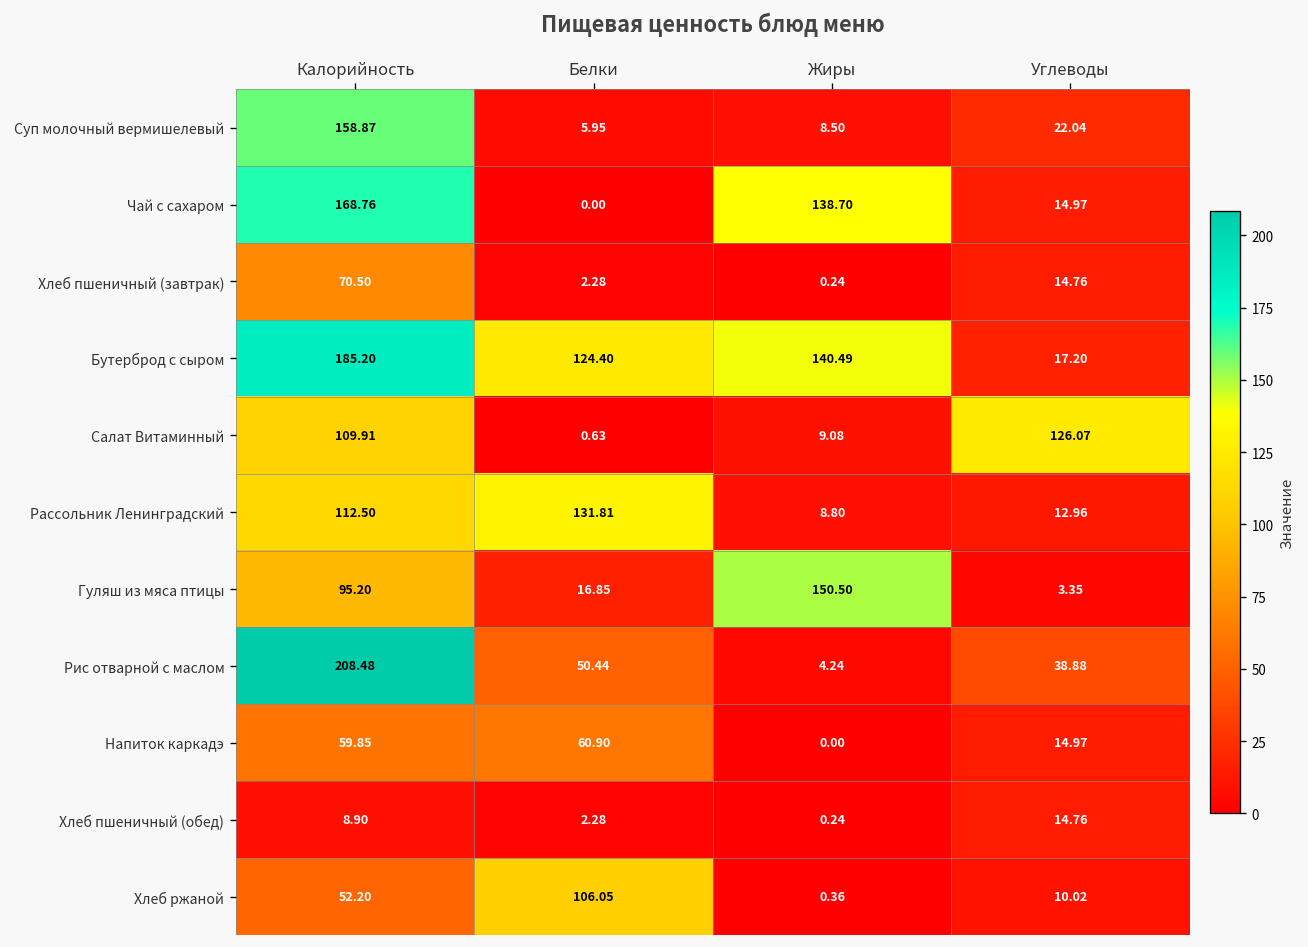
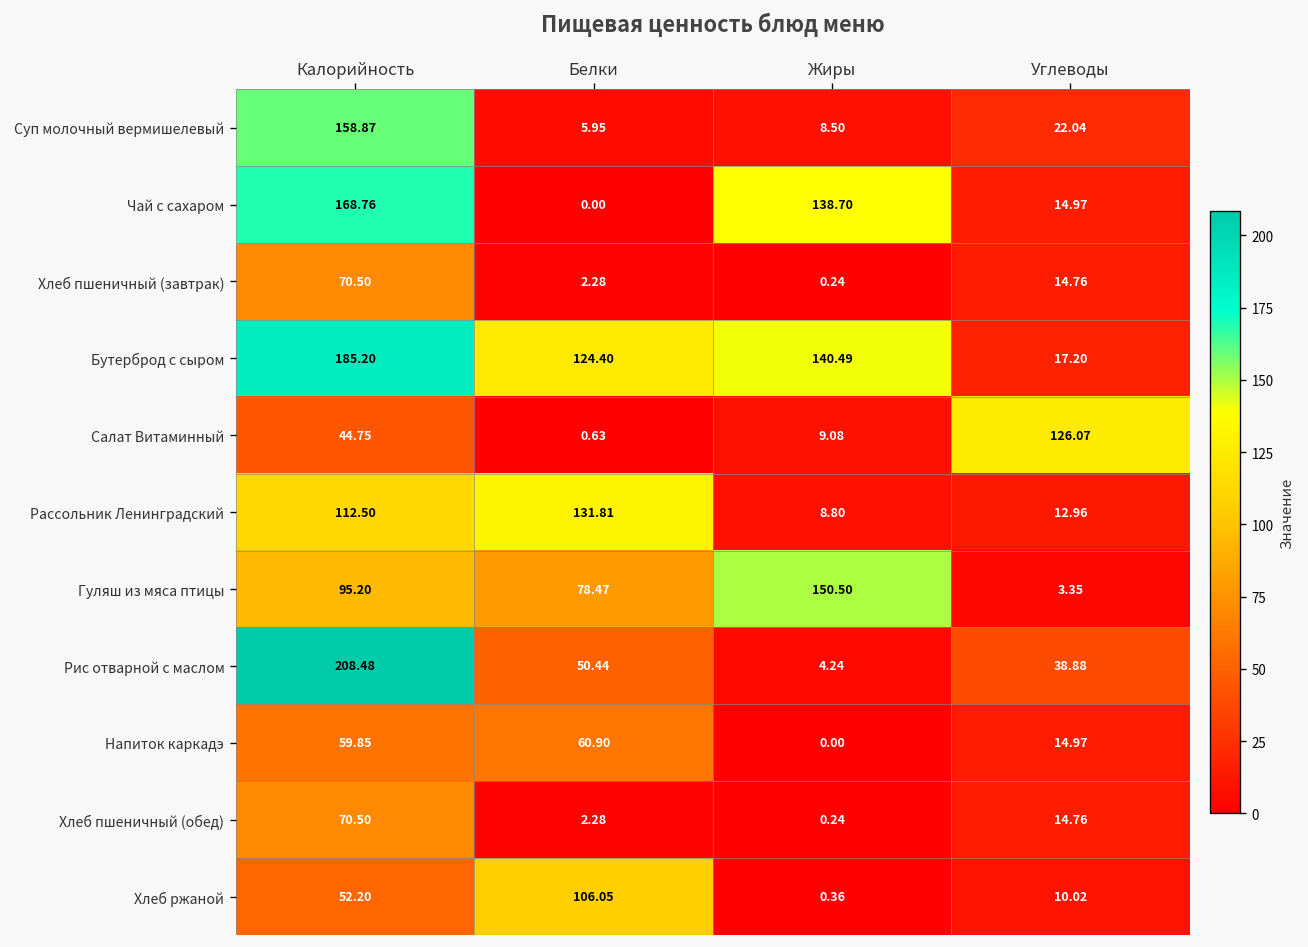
  {
    "Суп молочный вермишелевый": {
      "Калорийность": 158.87,
      "Белки": 5.95,
      "Жиры": 8.50,
      "Углеводы": 22.04
    },
    "Чай с сахаром": {
      "Калорийность": 168.76,
      "Белки": 0.00,
      "Жиры": 138.70,
      "Углеводы": 14.97
    },
    "Хлеб пшеничный (завтрак)": {
      "Калорийность": 70.50,
      "Белки": 2.28,
      "Жиры": 0.24,
      "Углеводы": 14.76
    },
    "Бутерброд с сыром": {
      "Калорийность": 185.20,
      "Белки": 124.40,
      "Жиры": 140.49,
      "Углеводы": 17.20
    },
    "Салат Витаминный": {
-     "Калорийность": 109.91,
+     "Калорийность": 44.75,
      "Белки": 0.63,
      "Жиры": 9.08,
      "Углеводы": 126.07
    },
    "Рассольник Ленинградский": {
      "Калорийность": 112.50,
      "Белки": 131.81,
      "Жиры": 8.80,
      "Углеводы": 12.96
    },
    "Гуляш из мяса птицы": {
      "Калорийность": 95.20,
-     "Белки": 16.85,
+     "Белки": 78.47,
      "Жиры": 150.50,
      "Углеводы": 3.35
    },
    "Рис отварной с маслом": {
      "Калорийность": 208.48,
      "Белки": 50.44,
      "Жиры": 4.24,
      "Углеводы": 38.88
    },
    "Напиток каркадэ": {
      "Калорийность": 59.85,
      "Белки": 60.90,
      "Жиры": 0.00,
      "Углеводы": 14.97
    },
    "Хлеб пшеничный (обед)": {
-     "Калорийность": 8.90,
+     "Калорийность": 70.50,
      "Белки": 2.28,
      "Жиры": 0.24,
      "Углеводы": 14.76
    },
    "Хлеб ржаной": {
      "Калорийность": 52.20,
      "Белки": 106.05,
      "Жиры": 0.36,
      "Углеводы": 10.02
    }
  }
